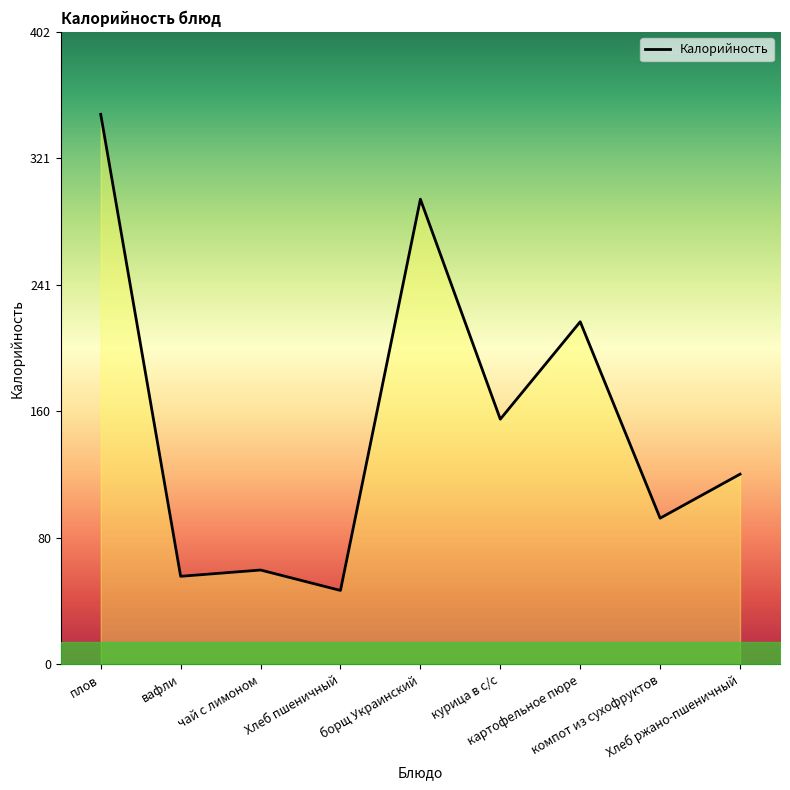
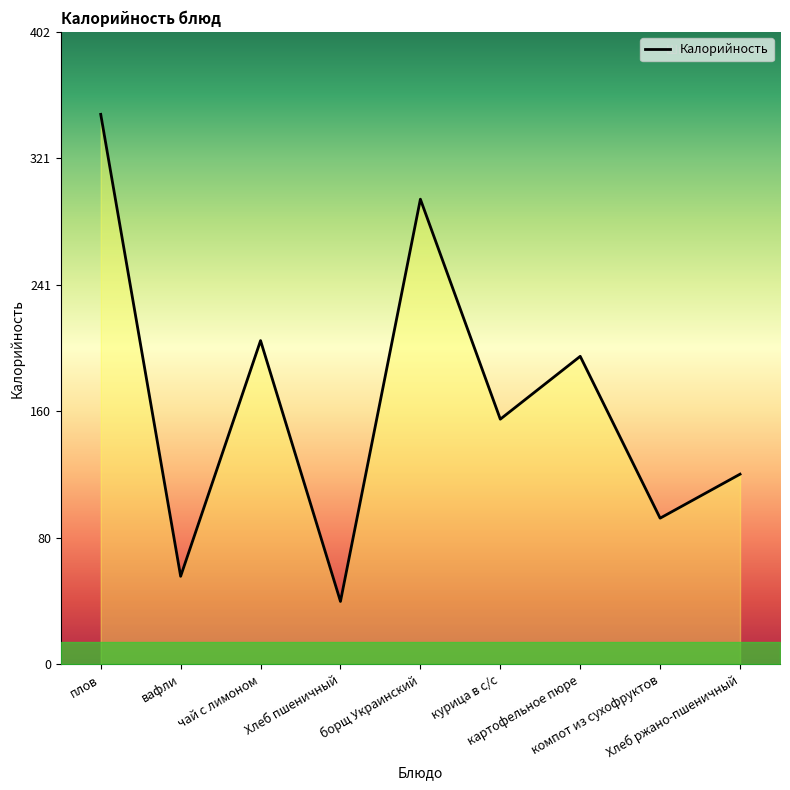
  {
    "Калорийность": {
      "плов": 350,
      "вафли": 56,
-     "чай с лимоном": 60,
-     "Хлеб пшеничный": 47,
+     "чай с лимоном": 206,
+     "Хлеб пшеничный": 40,
      "борщ Украинский": 296,
      "курица в с/с": 156,
-     "картофельное пюре": 218,
+     "картофельное пюре": 196,
      "компот из сухофруктов": 93,
      "Хлеб ржано-пшеничный": 121
    }
  }
